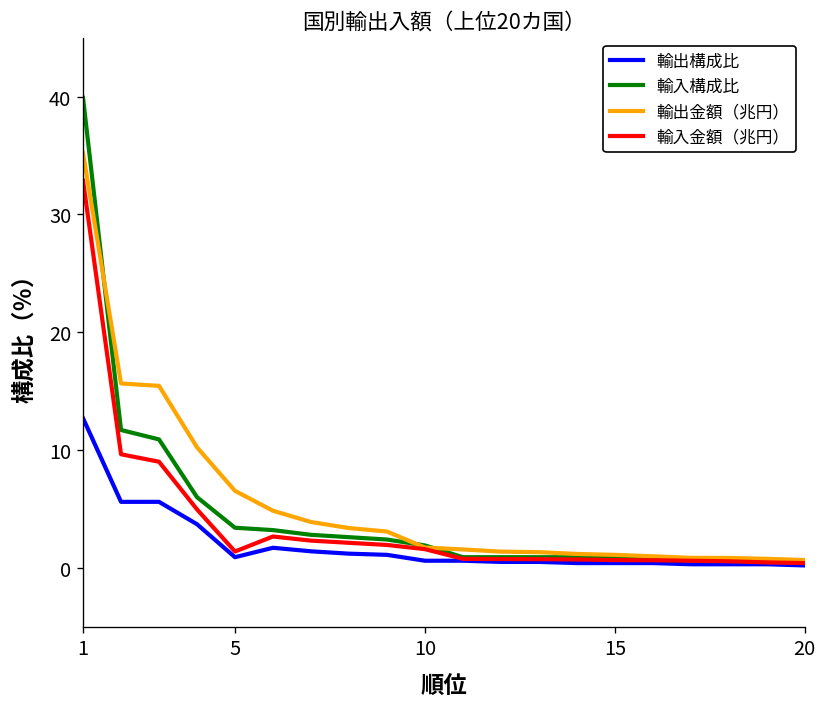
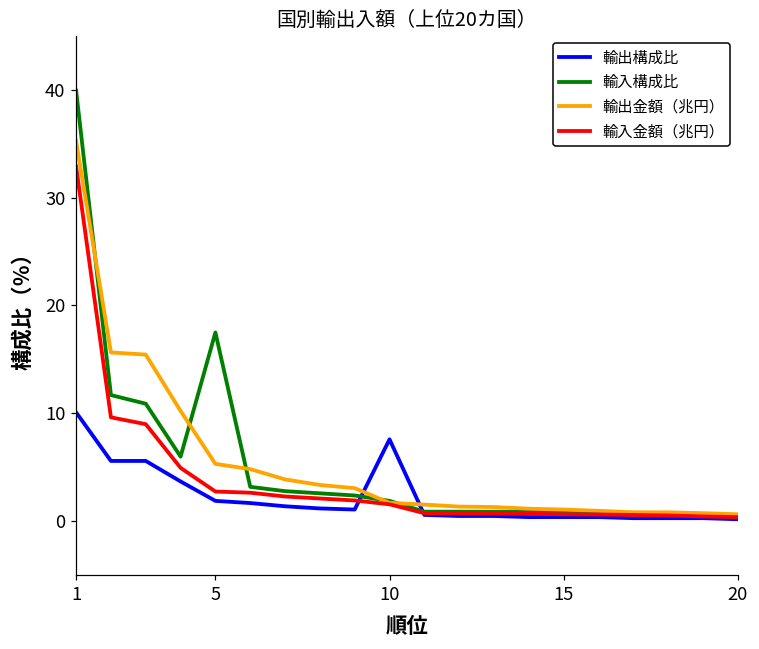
  {
    "輸出構成比": {
-     "1": 13,
-     "5": 1,
-     "10": 1
+     "1": 10,
+     "5": 2,
+     "10": 8
    },
    "輸入構成比": {
      "1": 40,
-     "5": 3
+     "5": 18
    },
    "輸出金額（兆円）": {
      "1": 35,
-     "5": 7,
+     "5": 5,
      "15": 1
    },
    "輸入金額（兆円）": {
      "1": 33,
-     "5": 1
+     "5": 3
    }
  }
